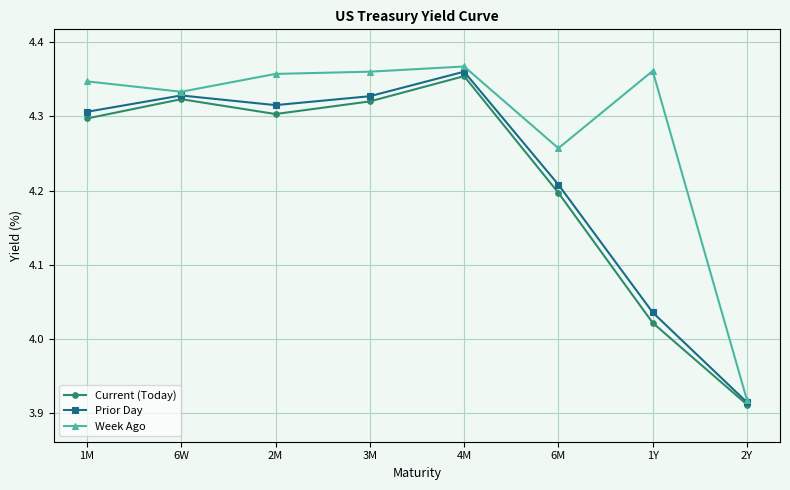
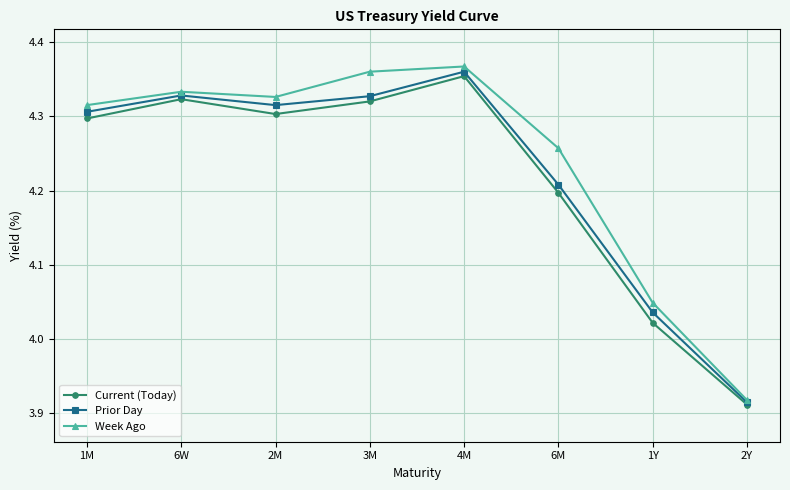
  {
    "Week Ago": {
-     "1M": 4.35,
+     "1M": 4.32,
      "6W": 4.33,
-     "2M": 4.36,
+     "2M": 4.33,
      "3M": 4.36,
      "4M": 4.37,
      "6M": 4.26,
-     "1Y": 4.36
+     "1Y": 4.05
    }
  }
